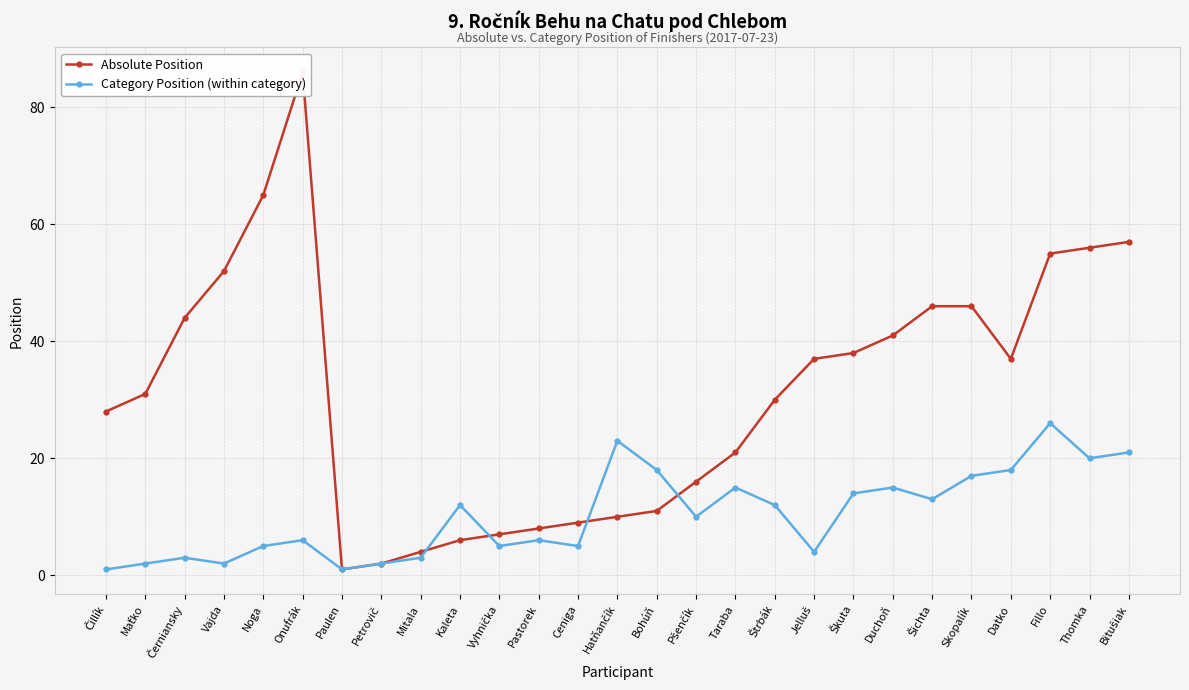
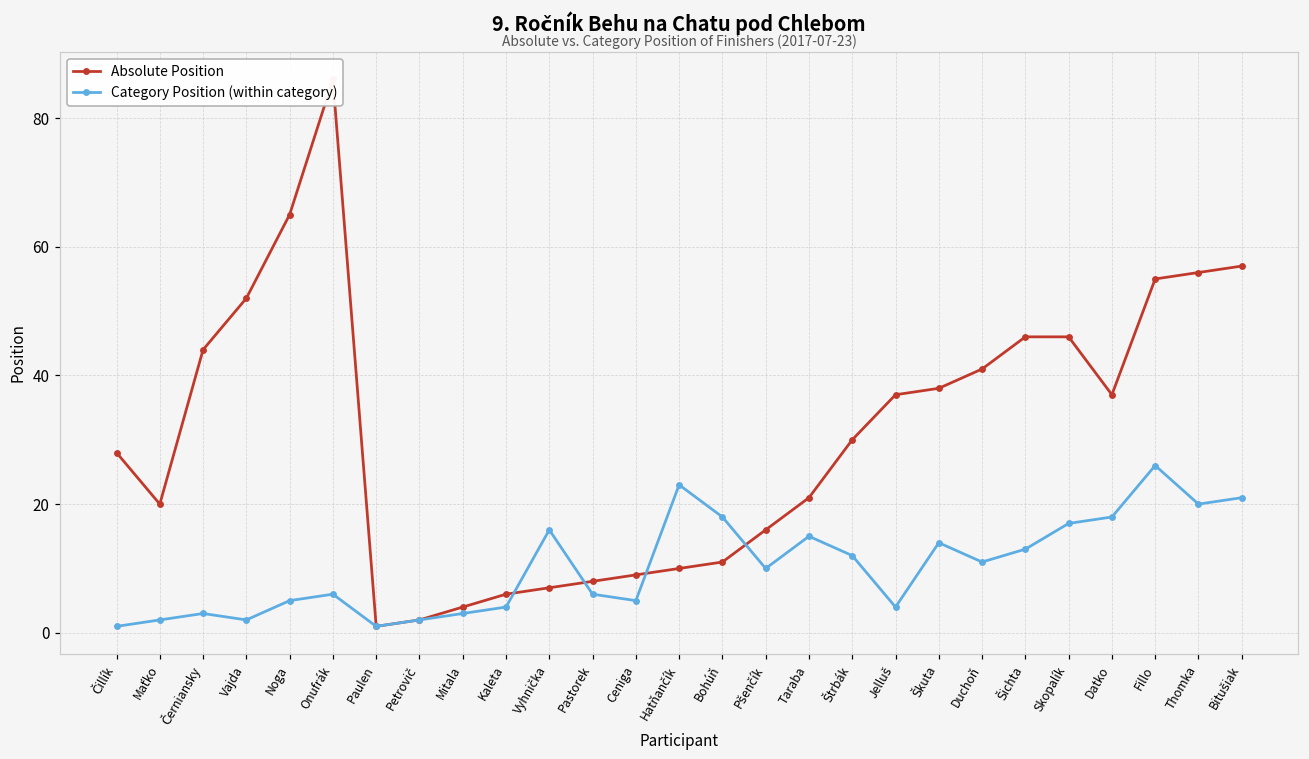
  {
    "Absolute Position": {
      "Čillík": 28,
-     "Maťko": 31,
+     "Maťko": 20,
      "Černiansky": 44,
      "Vajda": 52,
      "Noga": 65,
      "Mitala": 4,
      "Kaleta": 6,
      "Vyhnička": 7,
      "Pastorek": 8,
      "Ceniga": 9,
      "Hatňančík": 10,
      "Bohúň": 11,
      "Pšenčík": 16,
      "Taraba": 21,
      "Štrbák": 30,
      "Jelluš": 37,
      "Škuta": 38,
      "Duchoň": 41,
      "Šichta": 46,
      "Skopalík": 46,
      "Datko": 37,
      "Fillo": 55,
      "Thomka": 56,
      "Bitušiak": 57
    },
    "Category Position (within category)": {
      "Čillík": 1,
      "Maťko": 2,
      "Černiansky": 3,
      "Vajda": 2,
      "Noga": 5,
      "Onufrák": 6,
      "Mitala": 3,
-     "Kaleta": 12,
-     "Vyhnička": 5,
+     "Kaleta": 4,
+     "Vyhnička": 16,
      "Pastorek": 6,
      "Ceniga": 5,
      "Hatňančík": 23,
      "Bohúň": 18,
      "Pšenčík": 10,
      "Taraba": 15,
      "Štrbák": 12,
      "Jelluš": 4,
      "Škuta": 14,
-     "Duchoň": 15,
+     "Duchoň": 11,
      "Šichta": 13,
      "Skopalík": 17,
      "Datko": 18,
      "Fillo": 26,
      "Thomka": 20,
      "Bitušiak": 21
    }
  }
